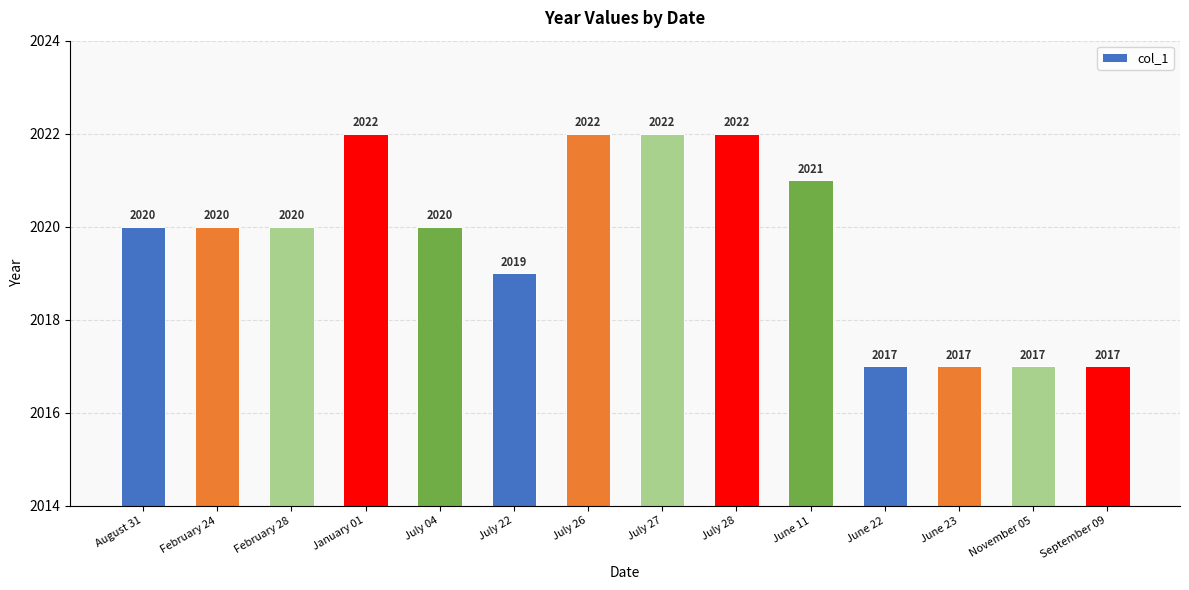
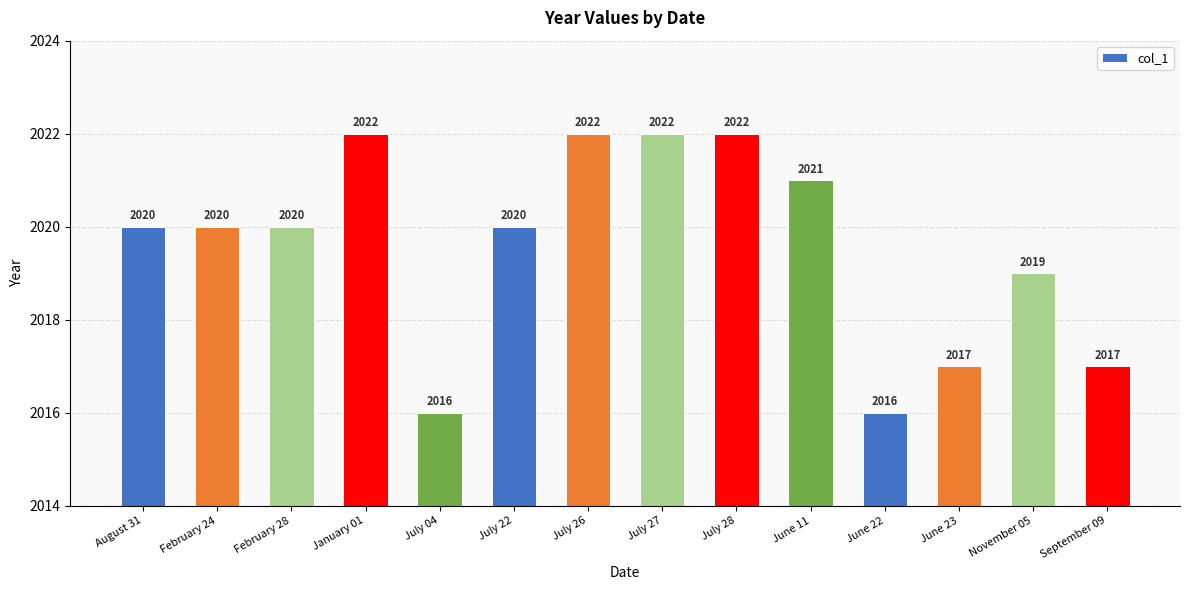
  {
    "August 31": 2020,
    "February 24": 2020,
    "February 28": 2020,
    "January 01": 2022,
-   "July 04": 2020,
-   "July 22": 2019,
+   "July 04": 2016,
+   "July 22": 2020,
    "July 26": 2022,
    "July 27": 2022,
    "July 28": 2022,
    "June 11": 2021,
-   "June 22": 2017,
+   "June 22": 2016,
    "June 23": 2017,
-   "November 05": 2017,
+   "November 05": 2019,
    "September 09": 2017
  }
